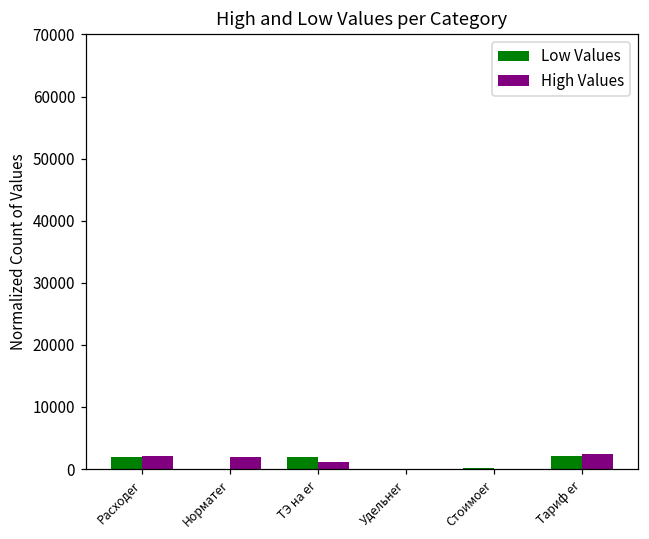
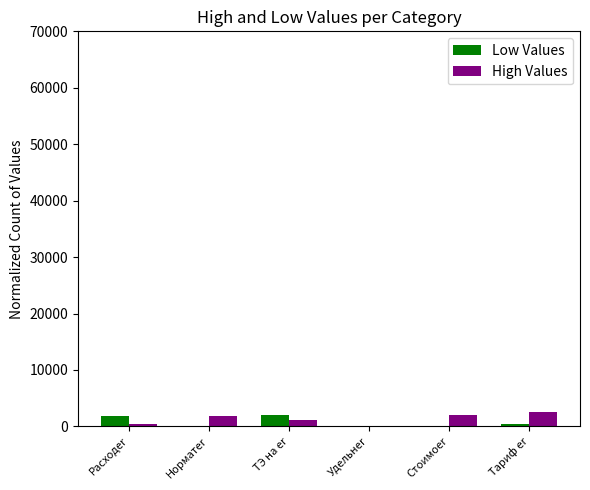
  {
    "Low Values": {
      "Расходer": 2000,
      "ТЭ на er": 2000,
-     "Тариф er": 2000
+     "Тариф er": 0
    },
    "High Values": {
-     "Расходer": 2000,
+     "Расходer": 0,
      "Норматer": 2000,
      "ТЭ на er": 1000,
-     "Стоимоer": 0,
+     "Стоимоer": 2000,
      "Тариф er": 2000
    }
  }
